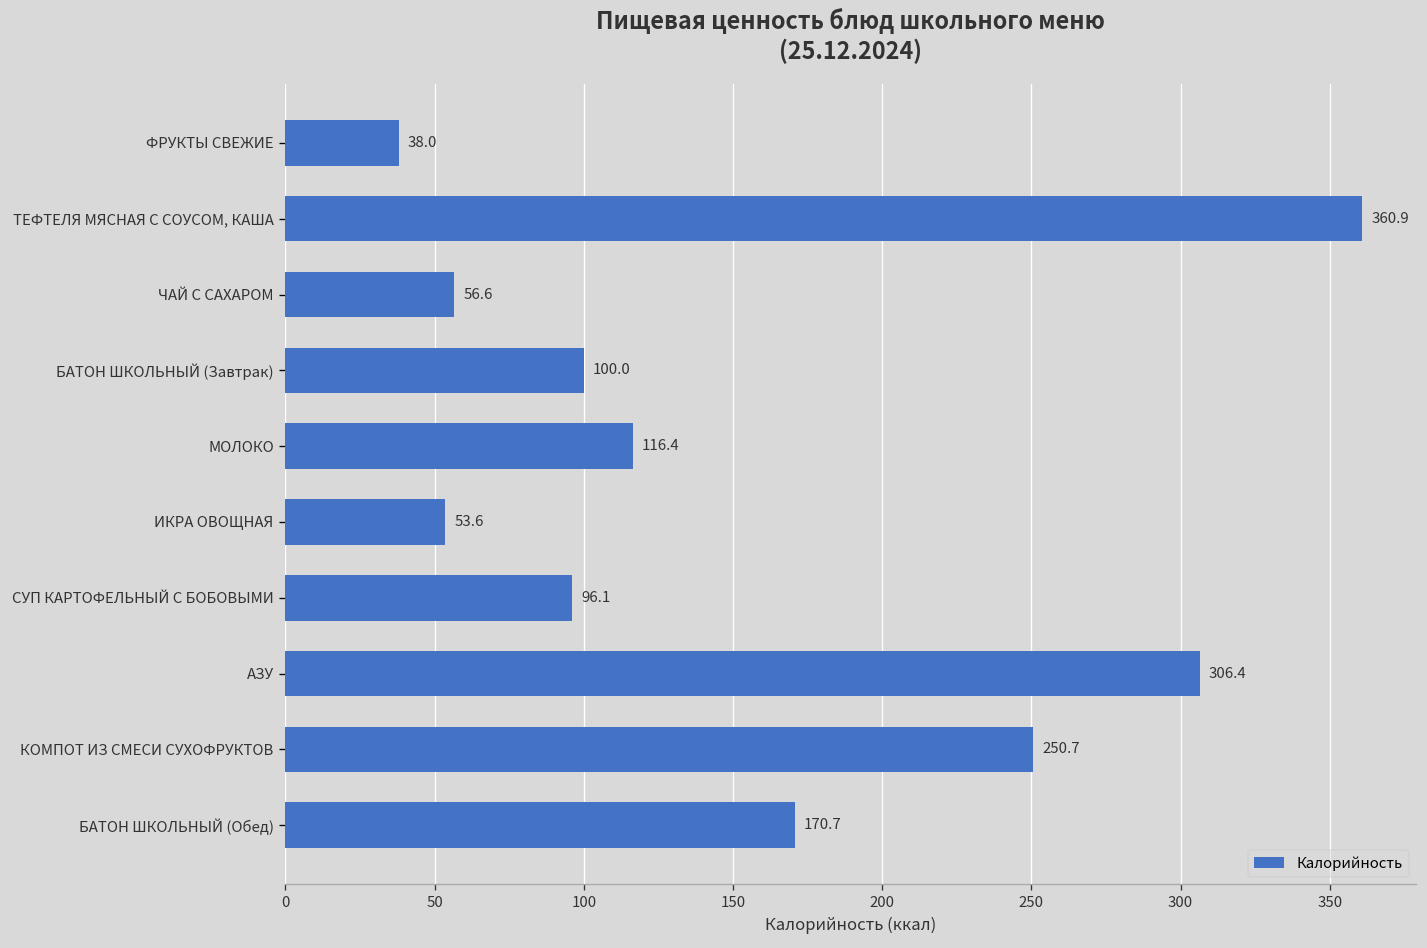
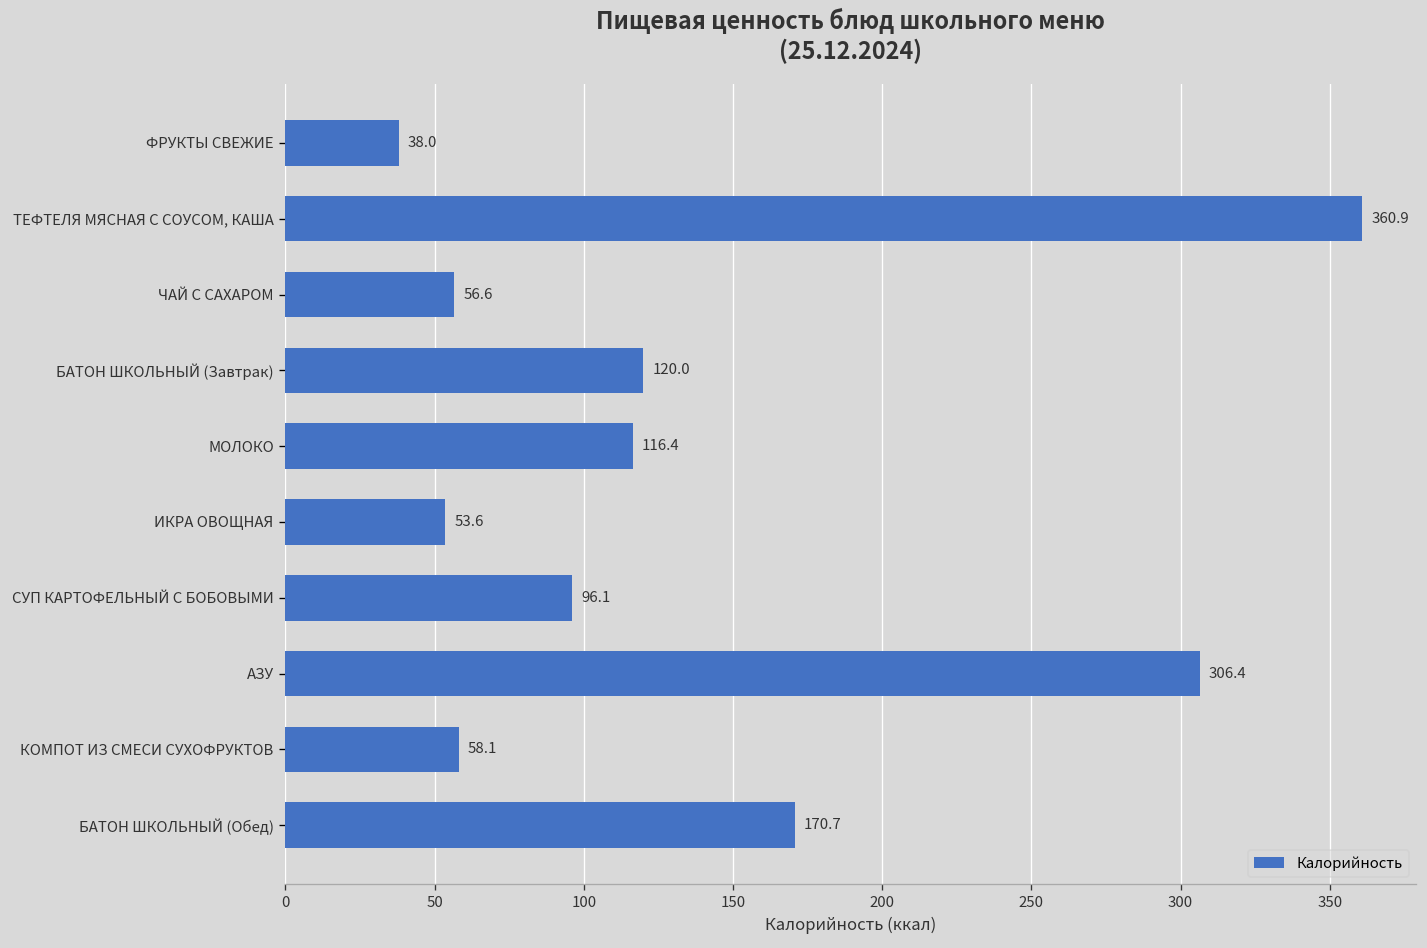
  {
    "ФРУКТЫ СВЕЖИЕ": 38.0,
    "ТЕФТЕЛЯ МЯСНАЯ С СОУСОМ, КАША": 360.9,
    "ЧАЙ С САХАРОМ": 56.6,
-   "БАТОН ШКОЛЬНЫЙ (Завтрак)": 100.0,
+   "БАТОН ШКОЛЬНЫЙ (Завтрак)": 120.0,
    "МОЛОКО": 116.4,
    "ИКРА ОВОЩНАЯ": 53.6,
    "СУП КАРТОФЕЛЬНЫЙ С БОБОВЫМИ": 96.1,
    "АЗУ": 306.4,
-   "КОМПОТ ИЗ СМЕСИ СУХОФРУКТОВ": 250.7,
+   "КОМПОТ ИЗ СМЕСИ СУХОФРУКТОВ": 58.1,
    "БАТОН ШКОЛЬНЫЙ (Обед)": 170.7
  }
